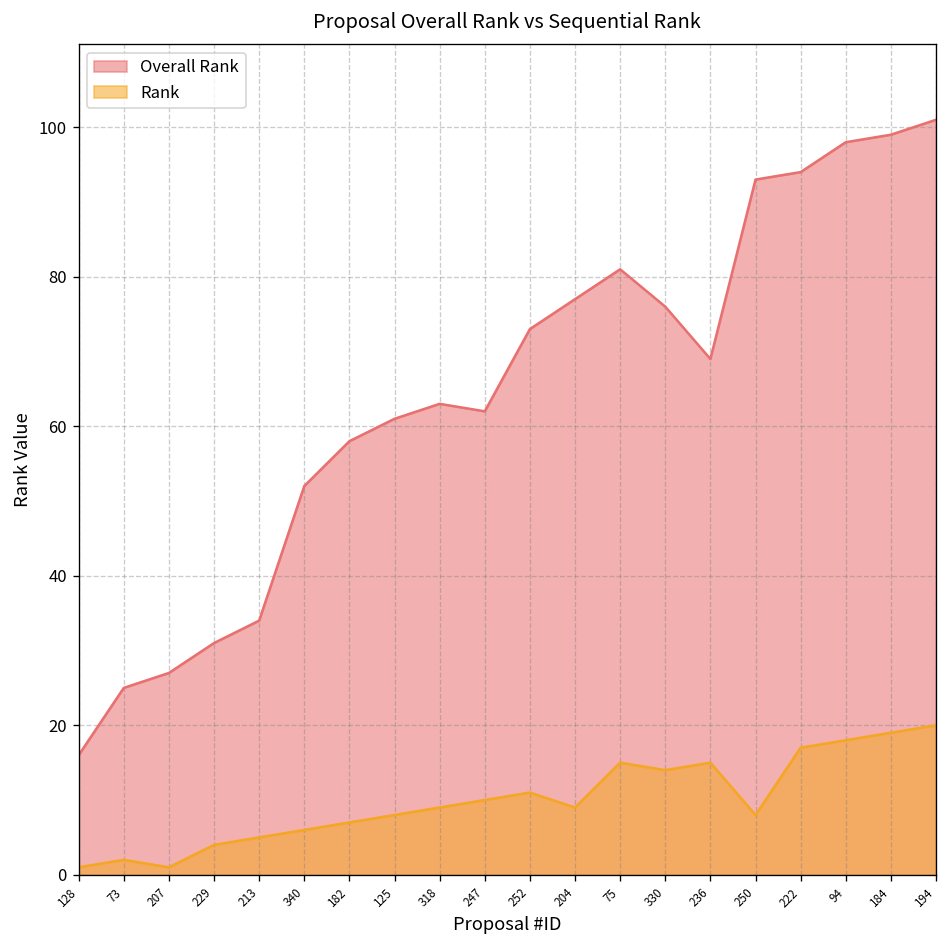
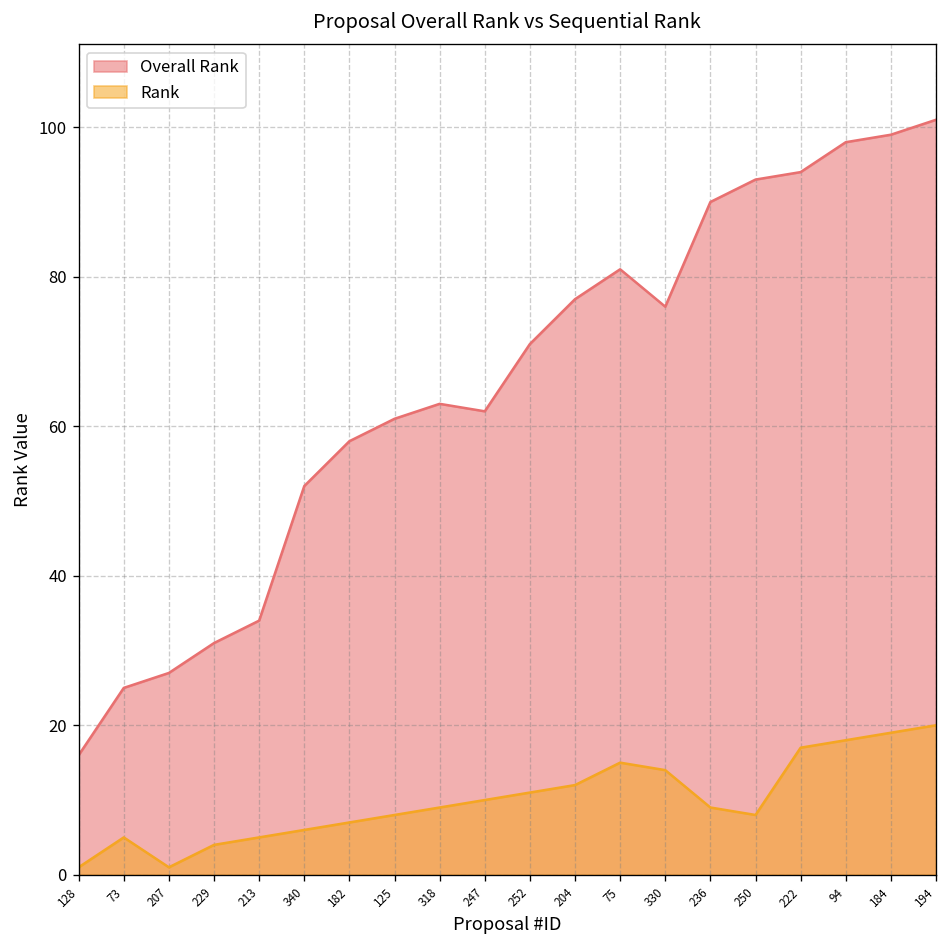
  {
    "Overall Rank": {
      "128": 16,
      "73": 25,
      "207": 27,
      "229": 31,
      "213": 34,
      "340": 52,
      "182": 58,
      "125": 61,
      "318": 63,
      "247": 62,
-     "252": 73,
+     "252": 71,
      "204": 77,
      "75": 81,
      "330": 76,
-     "236": 69,
+     "236": 90,
      "250": 93,
      "222": 94,
      "94": 98,
      "184": 99,
      "194": 101
    },
    "Rank": {
      "128": 1,
-     "73": 2,
+     "73": 5,
      "207": 1,
      "229": 4,
      "213": 5,
      "340": 6,
      "182": 7,
      "125": 8,
      "318": 9,
      "247": 10,
      "252": 11,
-     "204": 9,
+     "204": 12,
      "75": 15,
      "330": 14,
-     "236": 15,
+     "236": 9,
      "250": 8,
      "222": 17,
      "94": 18,
      "184": 19,
      "194": 20
    }
  }
